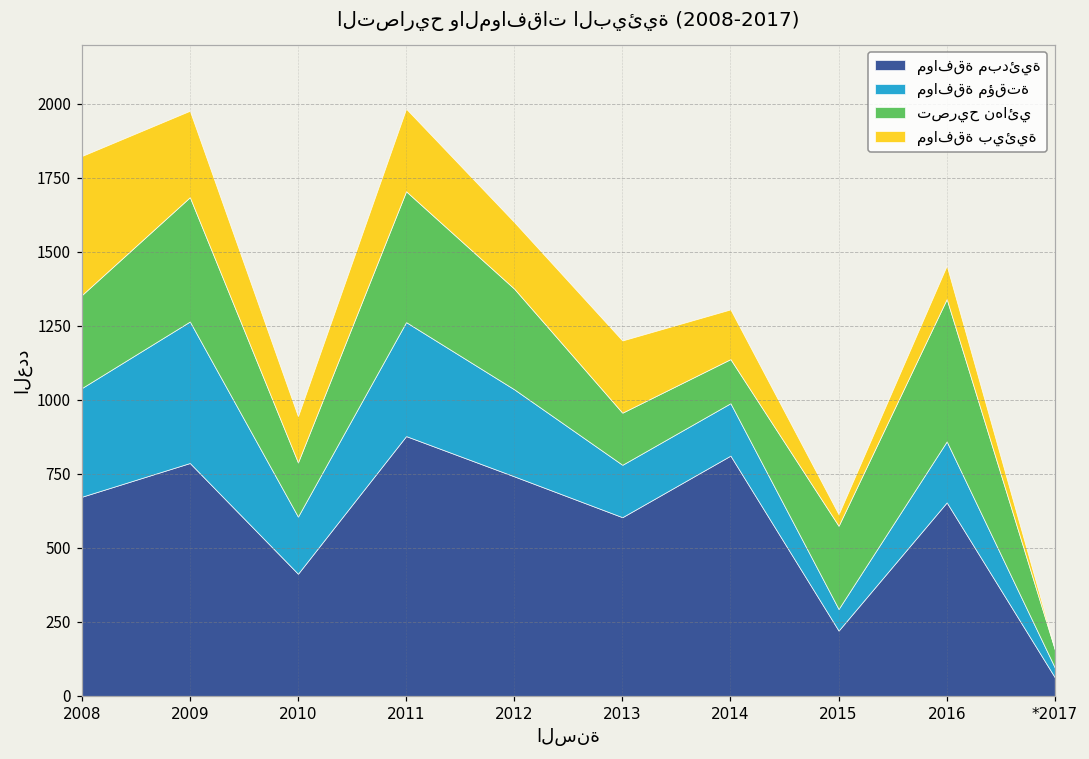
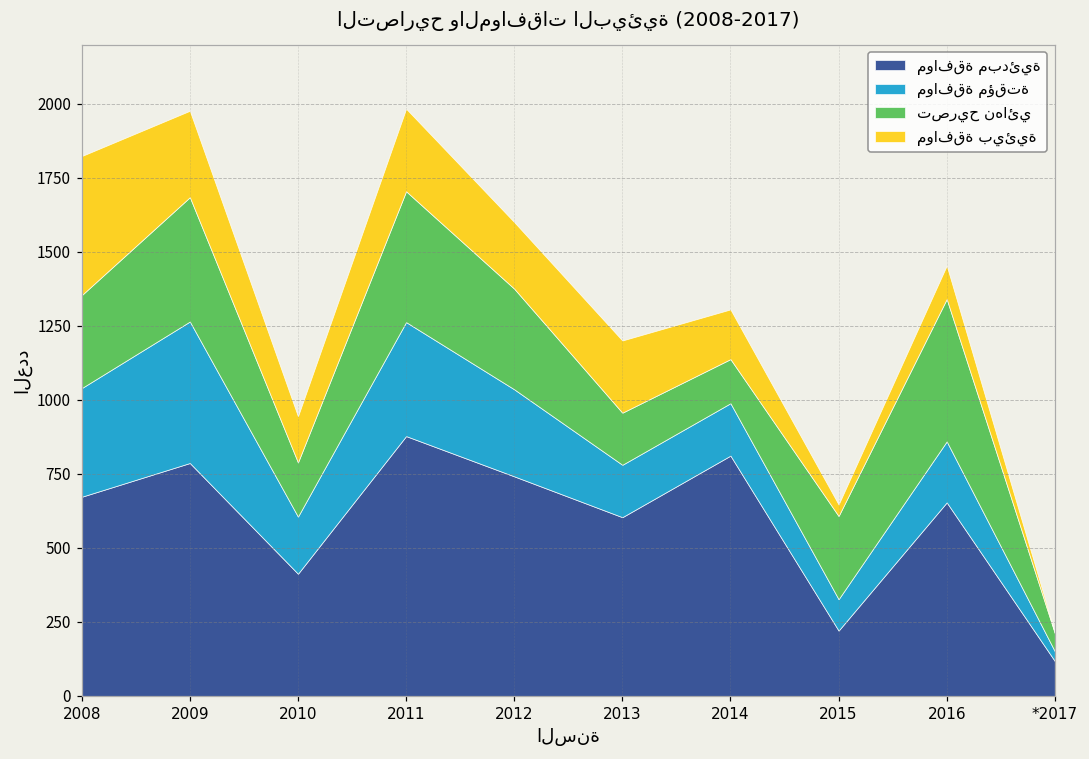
  {
    "موافقة مبدئية": {
      "2008": 670,
      "2009": 790,
      "2010": 410,
      "2011": 880,
      "2012": 740,
      "2013": 600,
      "2014": 810,
      "2015": 220,
      "2016": 650,
-     "*2017": 60
+     "*2017": 120
    },
    "موافقة مؤقتة": {
      "2008": 370,
      "2009": 480,
      "2010": 190,
      "2011": 390,
      "2012": 290,
      "2013": 180,
      "2014": 180,
-     "2015": 70,
+     "2015": 110,
      "2016": 210,
      "*2017": 30
    },
    "تصريح نهائي": {
      "2008": 310,
      "2009": 420,
      "2010": 180,
      "2011": 440,
      "2012": 340,
      "2013": 180,
      "2014": 150,
      "2015": 280,
      "2016": 480
    },
    "موافقة بيئية": {
      "2008": 470,
      "2009": 290,
      "2010": 160,
      "2011": 280,
      "2012": 230,
      "2013": 240,
      "2014": 170,
      "2015": 40,
      "2016": 110
    }
  }
